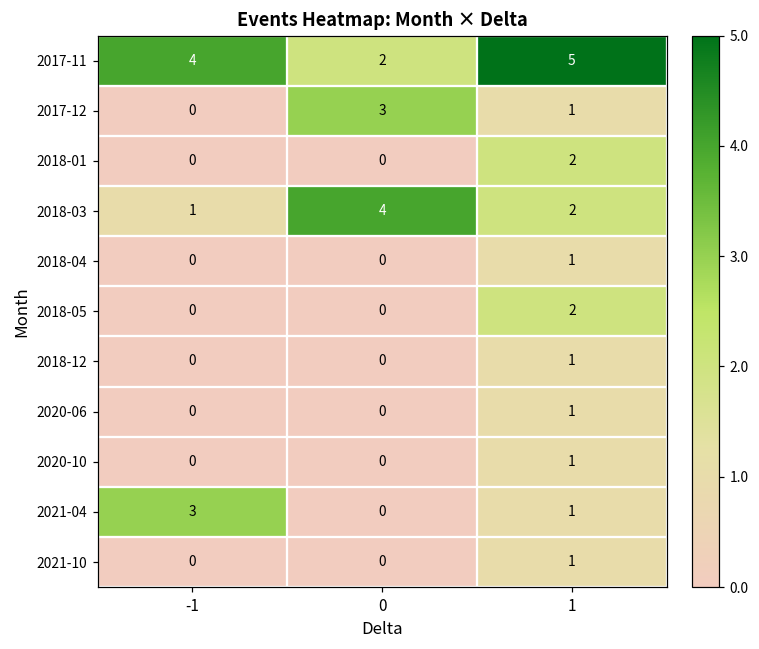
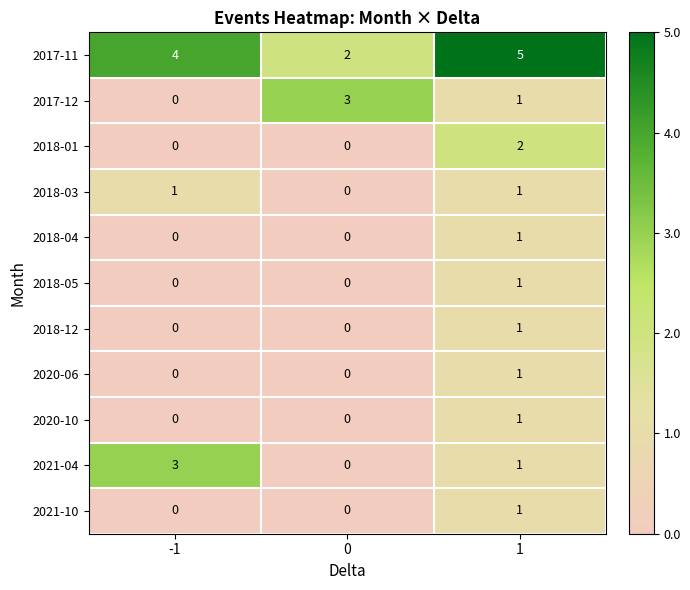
  {
    "2017-11": {
      "-1": 4,
      "0": 2,
      "1": 5
    },
    "2017-12": {
      "-1": 0,
      "0": 3,
      "1": 1
    },
    "2018-01": {
      "-1": 0,
      "0": 0,
      "1": 2
    },
    "2018-03": {
      "-1": 1,
-     "0": 4,
-     "1": 2
+     "0": 0,
+     "1": 1
    },
    "2018-04": {
      "-1": 0,
      "0": 0,
      "1": 1
    },
    "2018-05": {
      "-1": 0,
      "0": 0,
-     "1": 2
+     "1": 1
    },
    "2018-12": {
      "-1": 0,
      "0": 0,
      "1": 1
    },
    "2020-06": {
      "-1": 0,
      "0": 0,
      "1": 1
    },
    "2020-10": {
      "-1": 0,
      "0": 0,
      "1": 1
    },
    "2021-04": {
      "-1": 3,
      "0": 0,
      "1": 1
    },
    "2021-10": {
      "-1": 0,
      "0": 0,
      "1": 1
    }
  }
